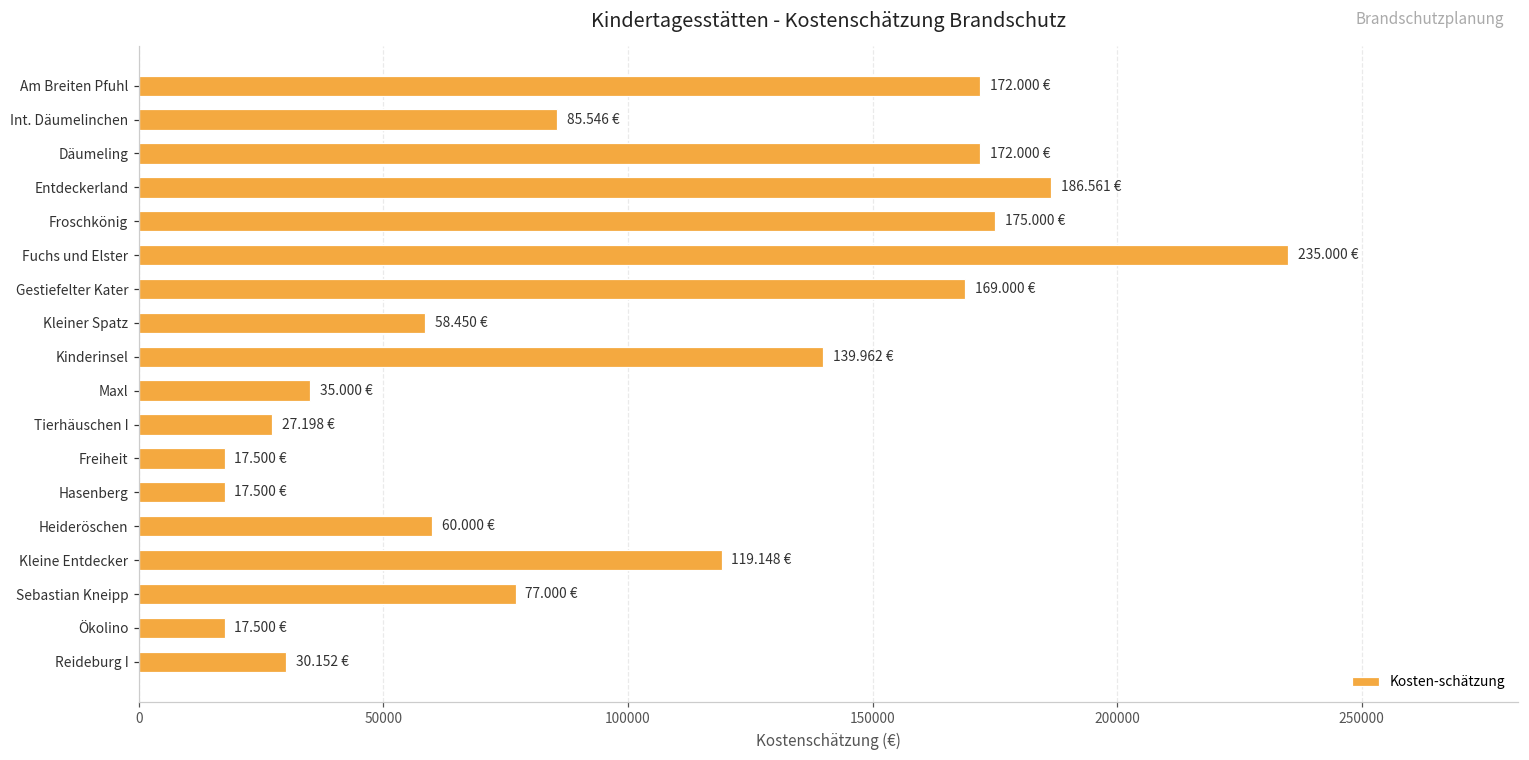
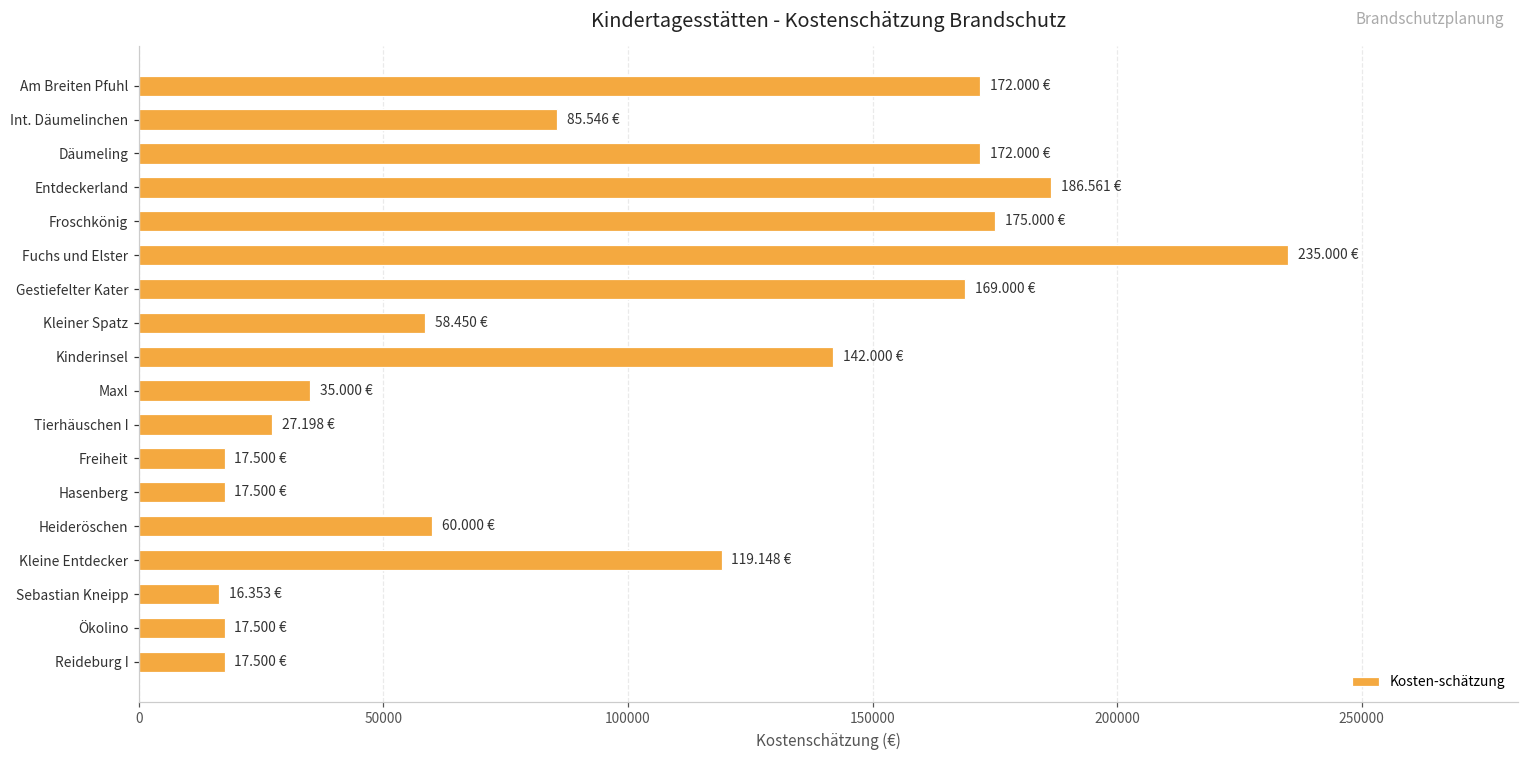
  {
-   "Kinderinsel": 139.962,
-   "Sebastian Kneipp": 77.000,
-   "Reideburg I": 30.152
+   "Kinderinsel": 142.000,
+   "Sebastian Kneipp": 16.353,
+   "Reideburg I": 17.500
  }
